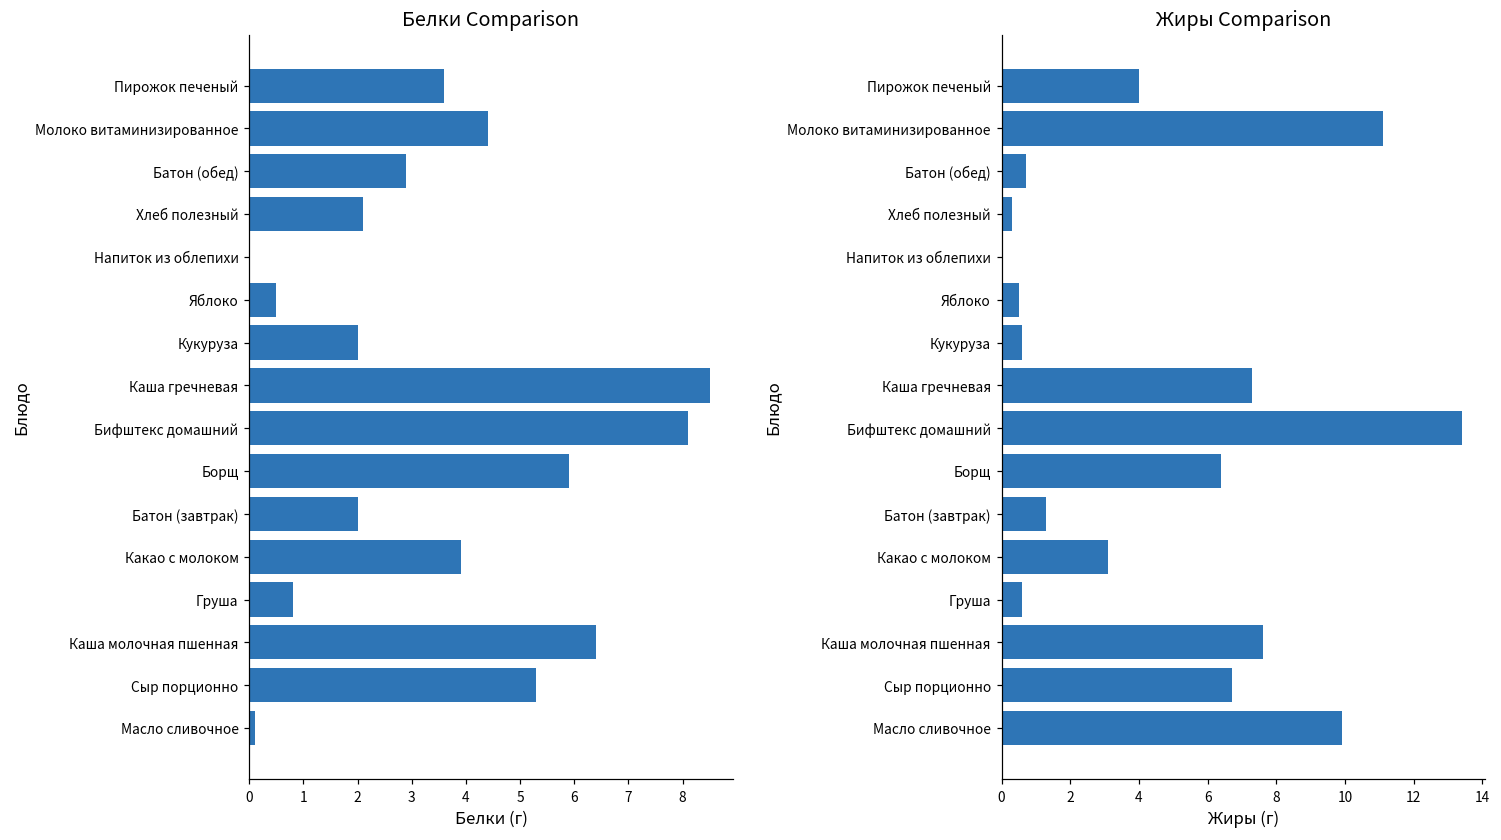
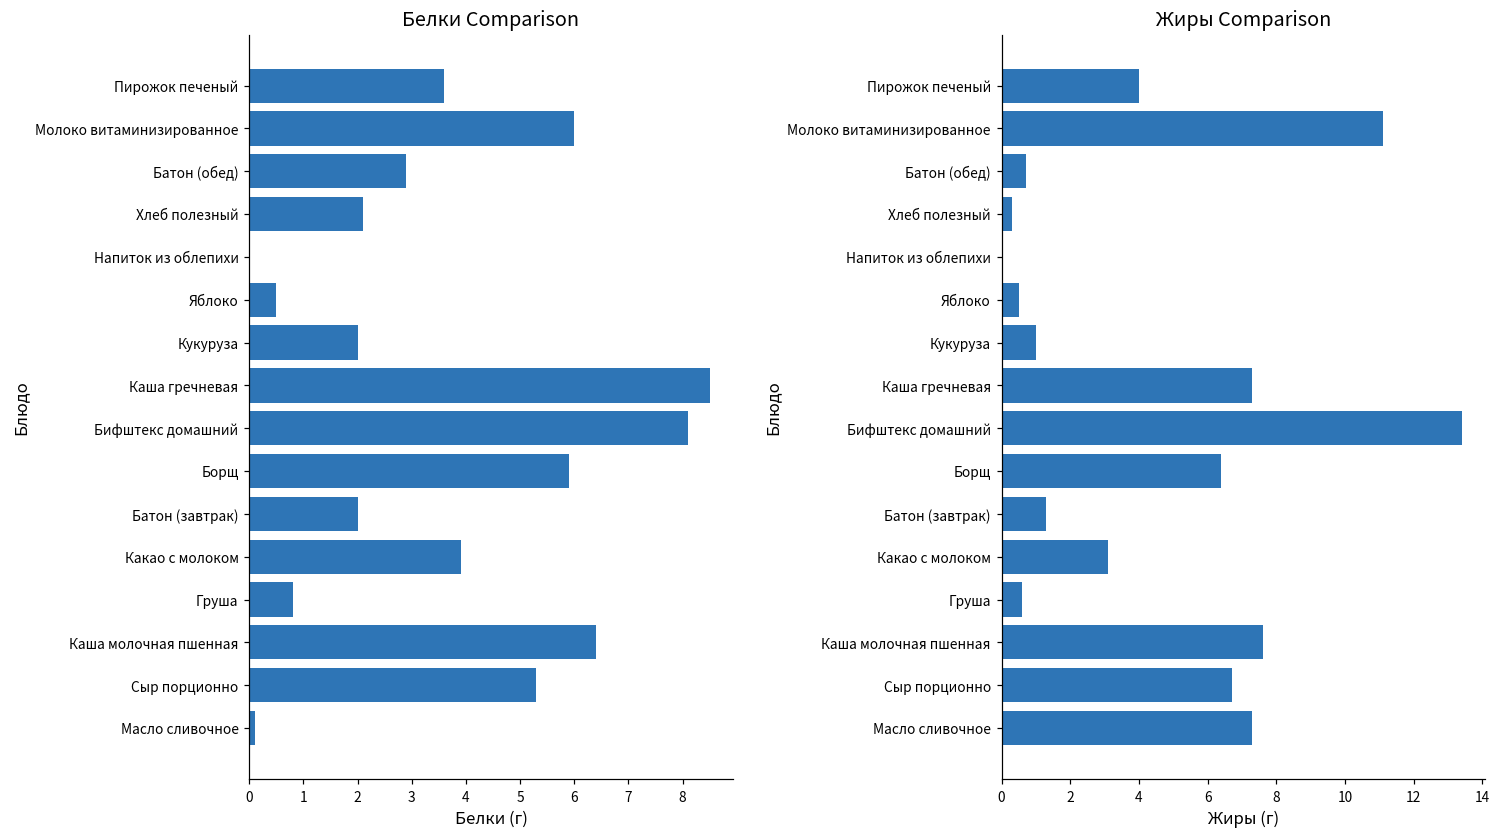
  {
    "Белки Comparison": {
      "Пирожок печеный": 3.6,
-     "Молоко витаминизированное": 4.4,
+     "Молоко витаминизированное": 6.0,
      "Батон (обед)": 2.9,
      "Хлеб полезный": 2.1,
      "Напиток из облепихи": 0.0,
      "Яблоко": 0.5,
      "Кукуруза": 2.0,
      "Каша гречневая": 8.5,
      "Бифштекс домашний": 8.1,
      "Борщ": 5.9,
      "Батон (завтрак)": 2.0,
      "Какао с молоком": 3.9,
      "Груша": 0.8,
      "Каша молочная пшенная": 6.4,
      "Сыр порционно": 5.3,
      "Масло сливочное": 0.1
    },
    "Жиры Comparison": {
      "Пирожок печеный": 4.0,
      "Молоко витаминизированное": 11.1,
      "Батон (обед)": 0.7,
      "Хлеб полезный": 0.3,
      "Напиток из облепихи": 0.0,
      "Яблоко": 0.5,
-     "Кукуруза": 0.6,
+     "Кукуруза": 1.0,
      "Каша гречневая": 7.3,
      "Бифштекс домашний": 13.4,
      "Борщ": 6.4,
      "Батон (завтрак)": 1.3,
      "Какао с молоком": 3.1,
      "Груша": 0.6,
      "Каша молочная пшенная": 7.6,
      "Сыр порционно": 6.7,
-     "Масло сливочное": 9.9
+     "Масло сливочное": 7.3
    }
  }
